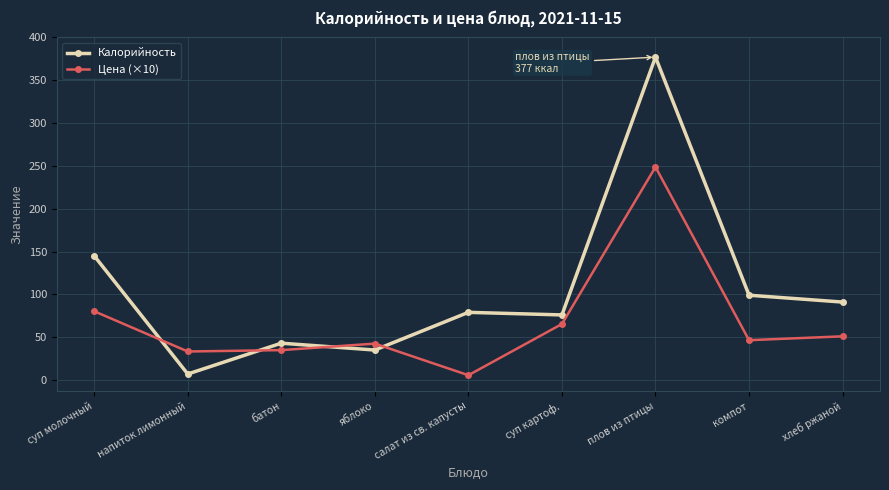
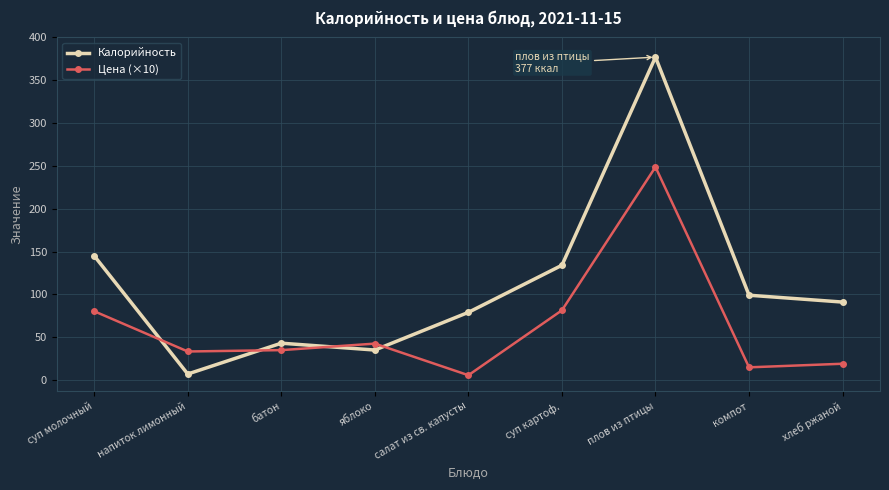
  {
    "Калорийность": {
      "суп молочный": 150,
      "напиток лимонный": 10,
      "батон": 40,
      "яблоко": 40,
      "салат из св. капусты": 80,
-     "суп картоф.": 80,
+     "суп картоф.": 130,
      "компот": 100,
      "хлеб ржаной": 90
    },
    "Цена (×10)": {
      "суп молочный": 80,
      "напиток лимонный": 30,
      "батон": 30,
      "яблоко": 40,
      "салат из св. капусты": 10,
-     "суп картоф.": 70,
+     "суп картоф.": 80,
      "плов из птицы": 250,
-     "компот": 50,
-     "хлеб ржаной": 50
+     "компот": 10,
+     "хлеб ржаной": 20
    }
  }
